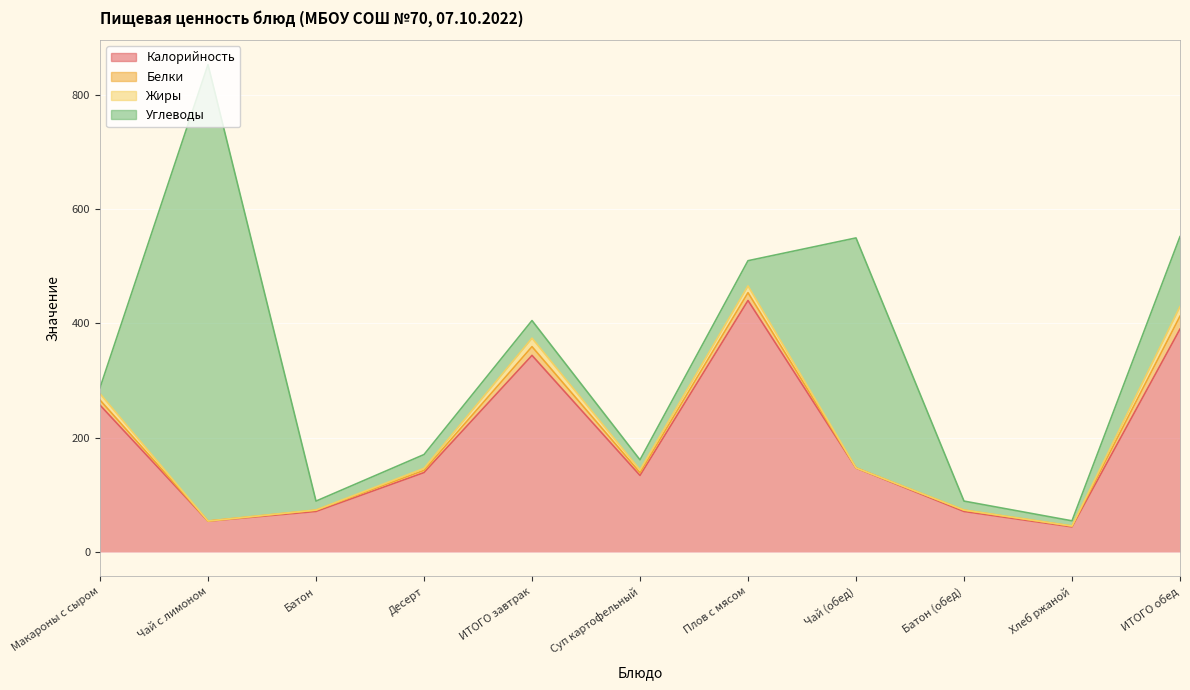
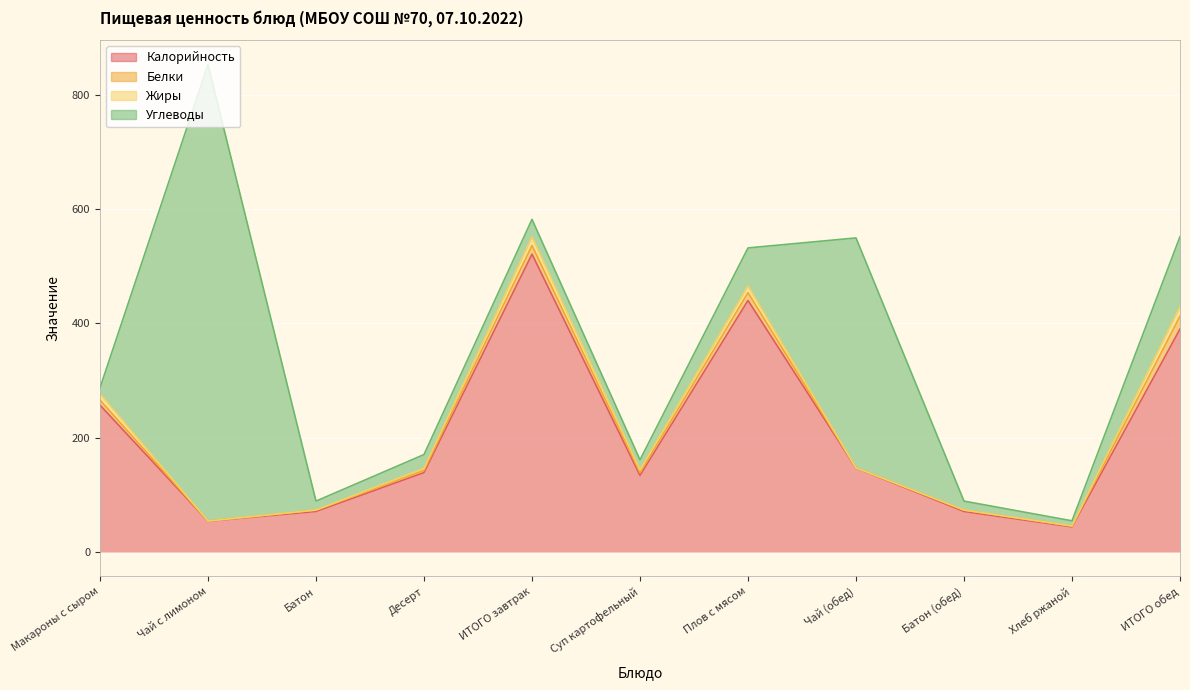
  {
    "Калорийность": {
      "Макароны с сыром": 260,
-     "ИТОГО завтрак": 340,
+     "ИТОГО завтрак": 520,
      "Суп картофельный": 130,
      "Плов с мясом": 440,
      "ИТОГО обед": 390
    },
    "Углеводы": {
      "Макароны с сыром": 10,
      "Батон": 20,
      "Десерт": 20,
      "ИТОГО завтрак": 30,
      "Суп картофельный": 20,
-     "Плов с мясом": 40,
+     "Плов с мясом": 70,
      "Чай (обед)": 400,
      "Батон (обед)": 20,
      "Хлеб ржаной": 10,
      "ИТОГО обед": 120
    }
  }
